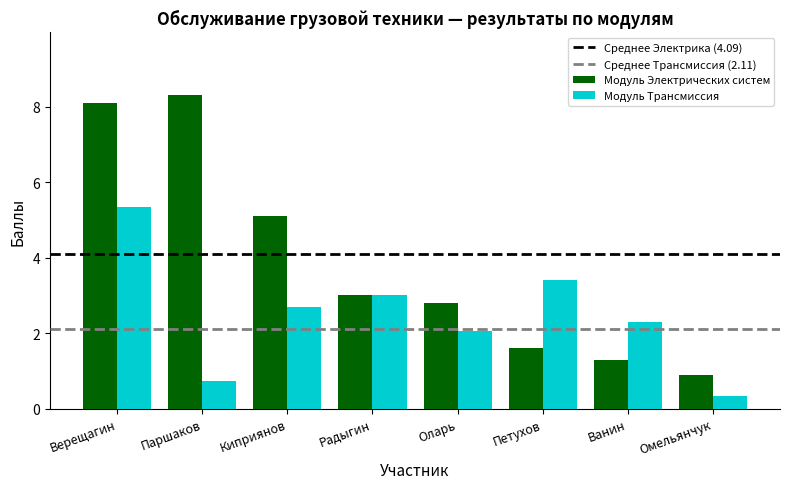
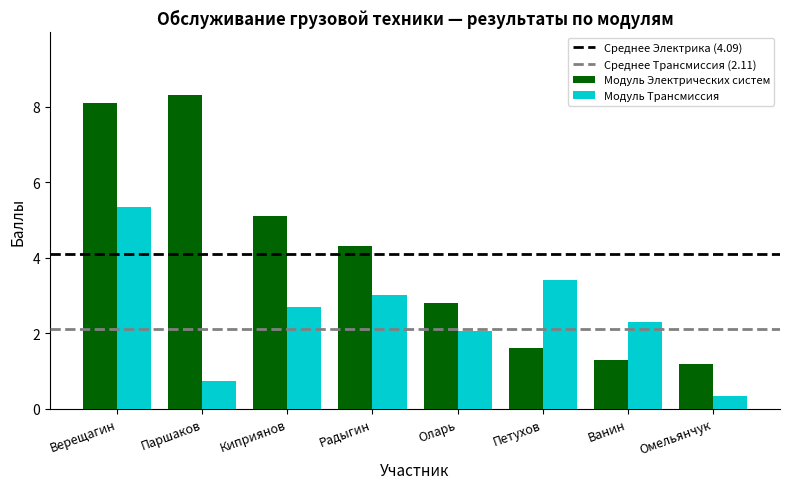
  {
    "Модуль Электрических систем": {
      "Верещагин": 8.1,
      "Паршаков": 8.3,
      "Киприянов": 5.1,
-     "Радыгин": 3.0,
+     "Радыгин": 4.3,
      "Оларь": 2.8,
      "Петухов": 1.6,
      "Ванин": 1.3,
-     "Омельянчук": 0.9
+     "Омельянчук": 1.2
    },
    "Модуль Трансмиссия": {
      "Верещагин": 5.4,
      "Паршаков": 0.8,
      "Киприянов": 2.7,
      "Радыгин": 3.0,
      "Оларь": 2.1,
      "Петухов": 3.4,
      "Ванин": 2.3,
      "Омельянчук": 0.4
    }
  }
